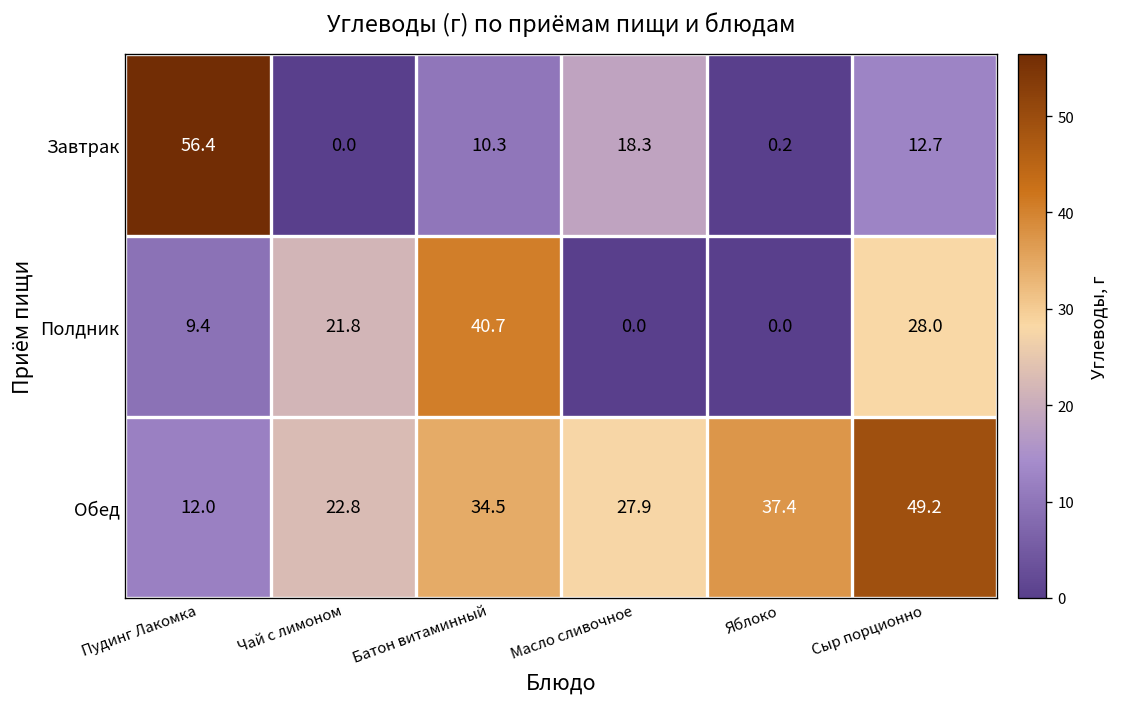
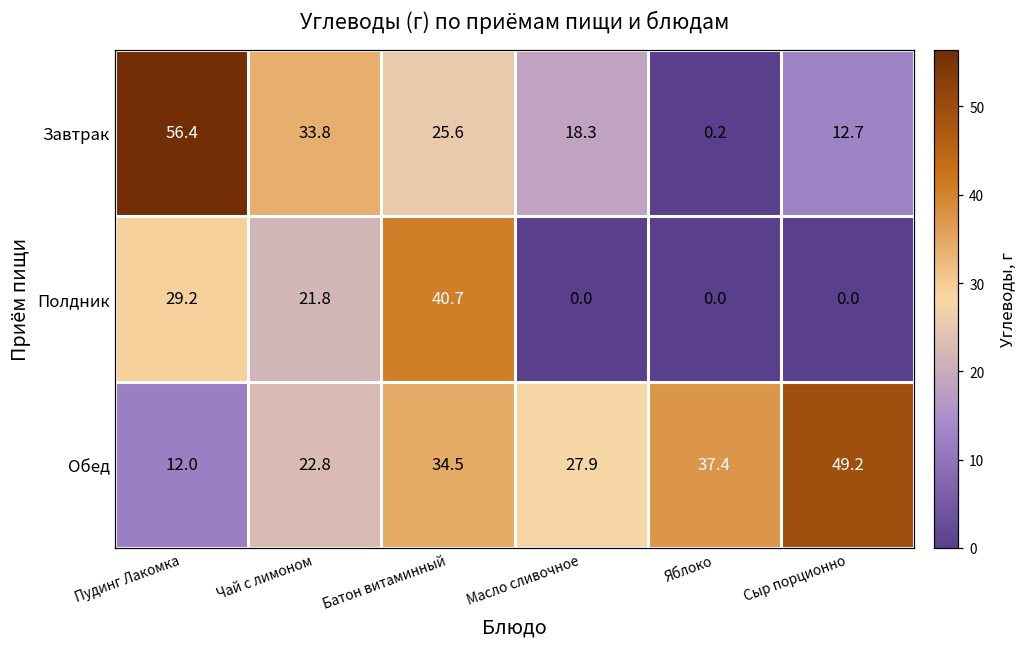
  {
    "Завтрак": {
      "Пудинг Лакомка": 56.4,
-     "Чай с лимоном": 0.0,
-     "Батон витаминный": 10.3,
+     "Чай с лимоном": 33.8,
+     "Батон витаминный": 25.6,
      "Масло сливочное": 18.3,
      "Яблоко": 0.2,
      "Сыр порционно": 12.7
    },
    "Полдник": {
-     "Пудинг Лакомка": 9.4,
+     "Пудинг Лакомка": 29.2,
      "Чай с лимоном": 21.8,
      "Батон витаминный": 40.7,
      "Масло сливочное": 0.0,
      "Яблоко": 0.0,
-     "Сыр порционно": 28.0
+     "Сыр порционно": 0.0
    },
    "Обед": {
      "Пудинг Лакомка": 12.0,
      "Чай с лимоном": 22.8,
      "Батон витаминный": 34.5,
      "Масло сливочное": 27.9,
      "Яблоко": 37.4,
      "Сыр порционно": 49.2
    }
  }
